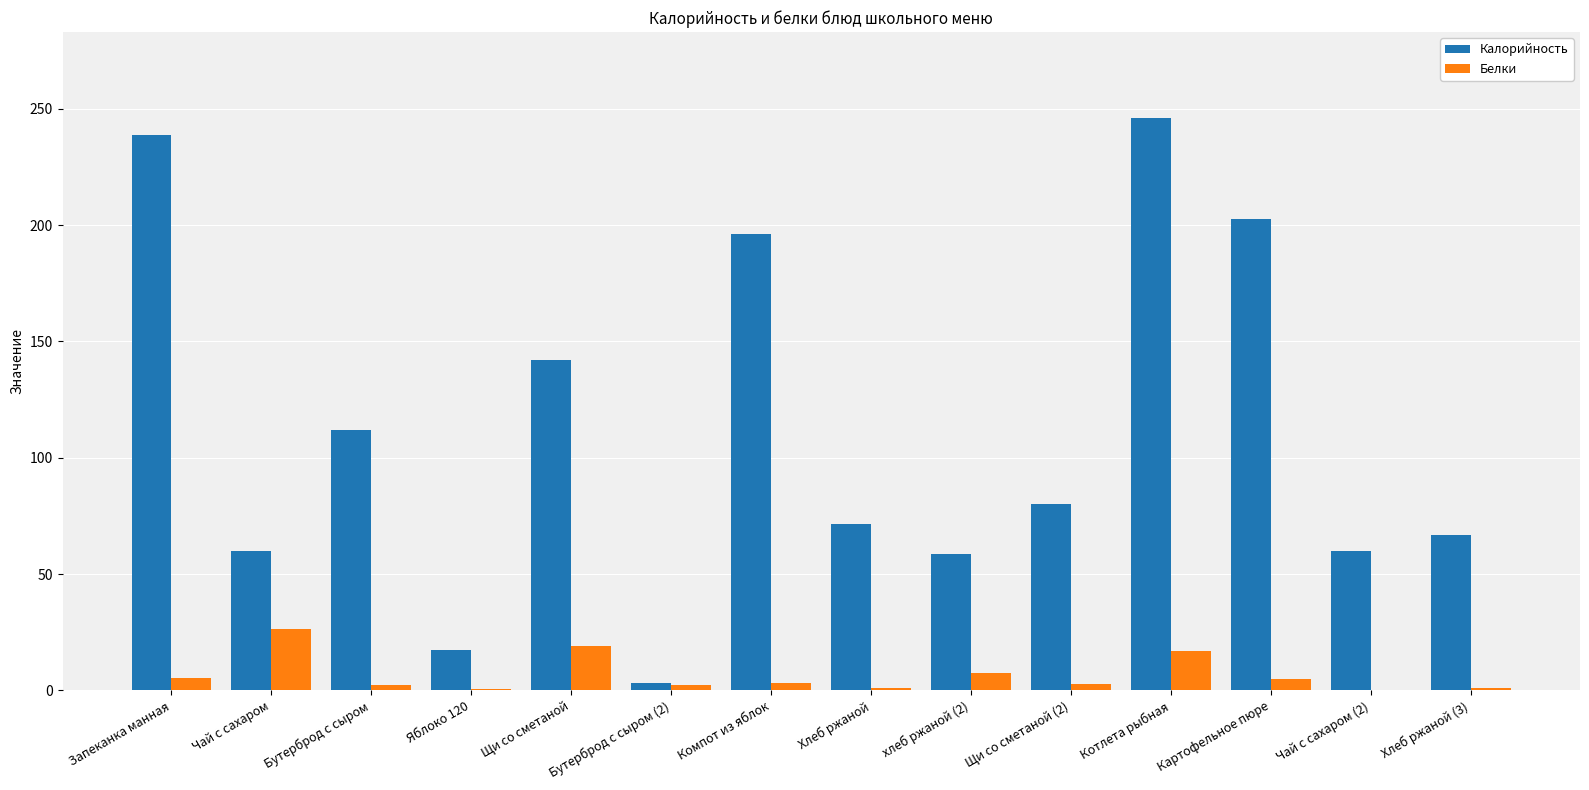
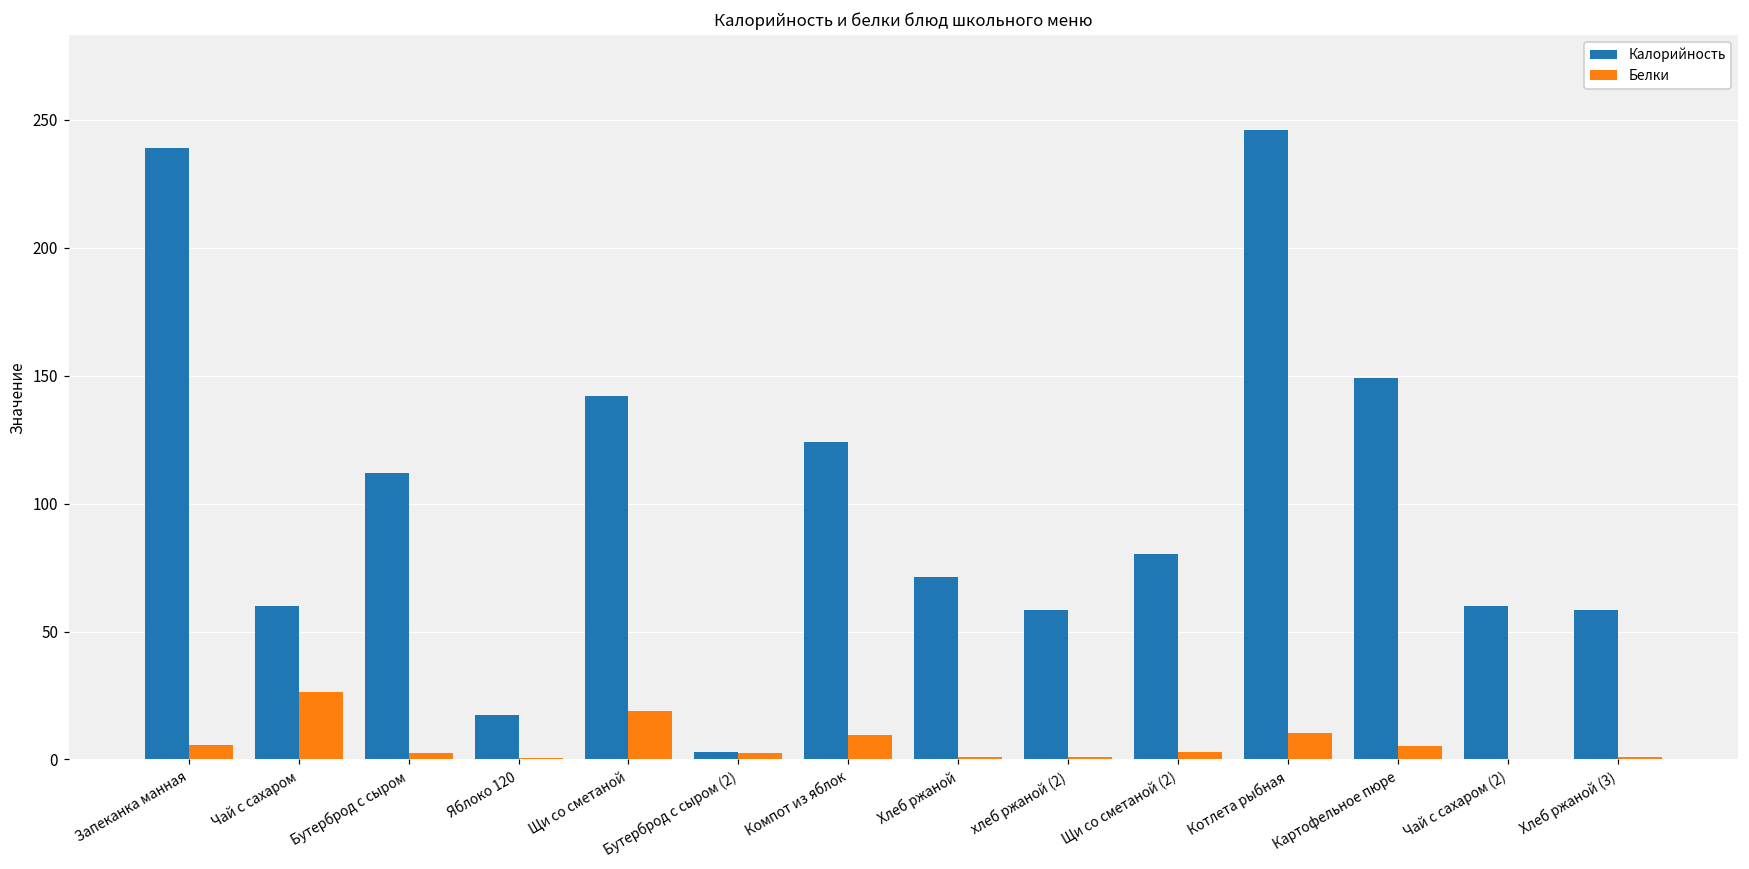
  {
    "Калорийность": {
      "Запеканка манная": 239,
      "Чай с сахаром": 60,
      "Бутерброд с сыром": 112,
      "Яблоко 120": 17,
      "Щи со сметаной": 142,
      "Бутерброд с сыром (2)": 3,
-     "Компот из яблок": 196,
+     "Компот из яблок": 124,
      "Хлеб ржаной": 71,
      "хлеб ржаной (2)": 59,
      "Щи со сметаной (2)": 80,
      "Котлета рыбная": 246,
-     "Картофельное пюре": 203,
+     "Картофельное пюре": 149,
      "Чай с сахаром (2)": 60,
-     "Хлеб ржаной (3)": 67
+     "Хлеб ржаной (3)": 59
    },
    "Белки": {
      "Запеканка манная": 5,
      "Чай с сахаром": 26,
      "Бутерброд с сыром": 2,
      "Щи со сметаной": 19,
      "Бутерброд с сыром (2)": 2,
-     "Компот из яблок": 3,
+     "Компот из яблок": 9,
      "Хлеб ржаной": 1,
-     "хлеб ржаной (2)": 8,
+     "хлеб ржаной (2)": 1,
      "Щи со сметаной (2)": 3,
-     "Котлета рыбная": 17,
+     "Котлета рыбная": 10,
      "Картофельное пюре": 5,
      "Хлеб ржаной (3)": 1
    }
  }
